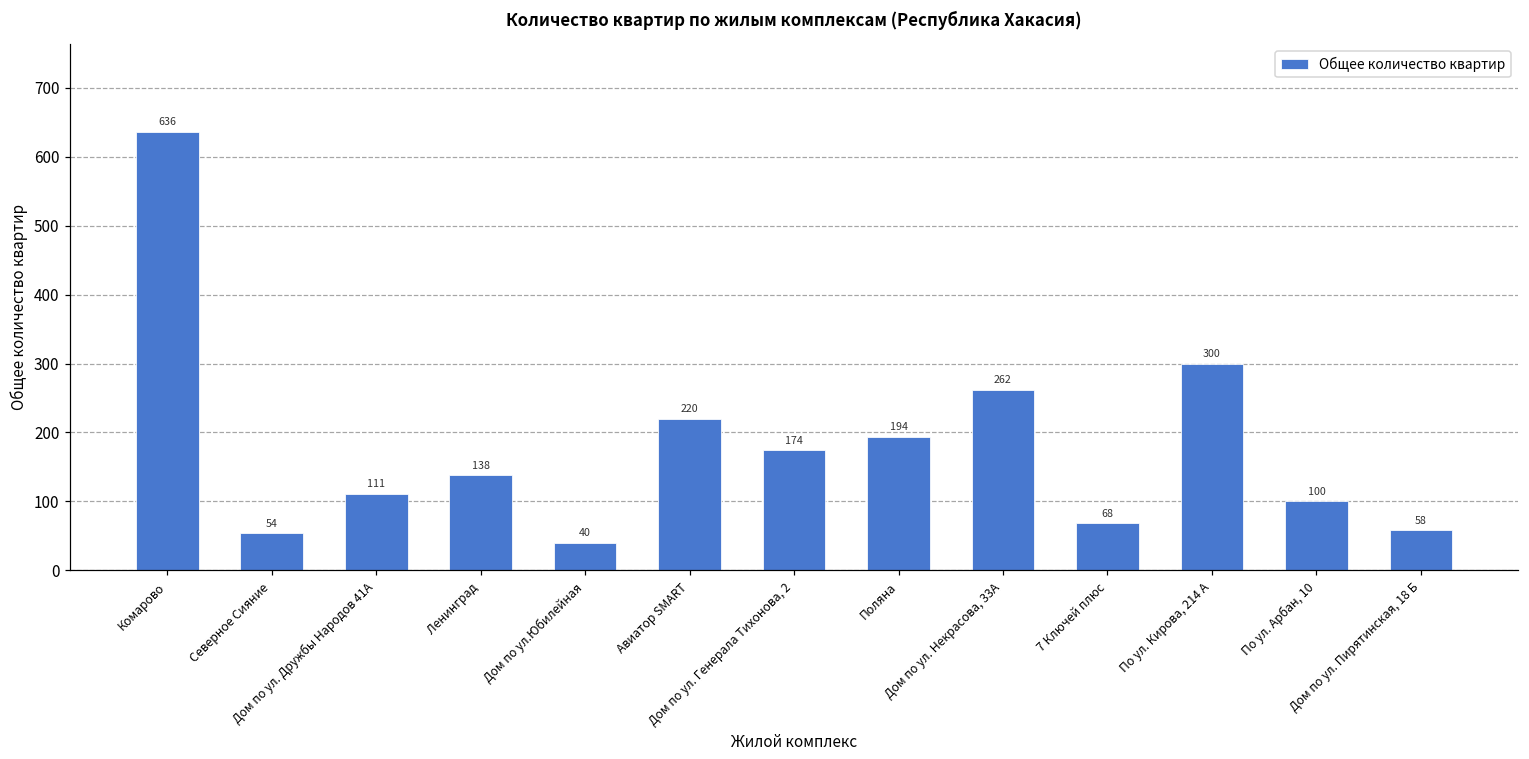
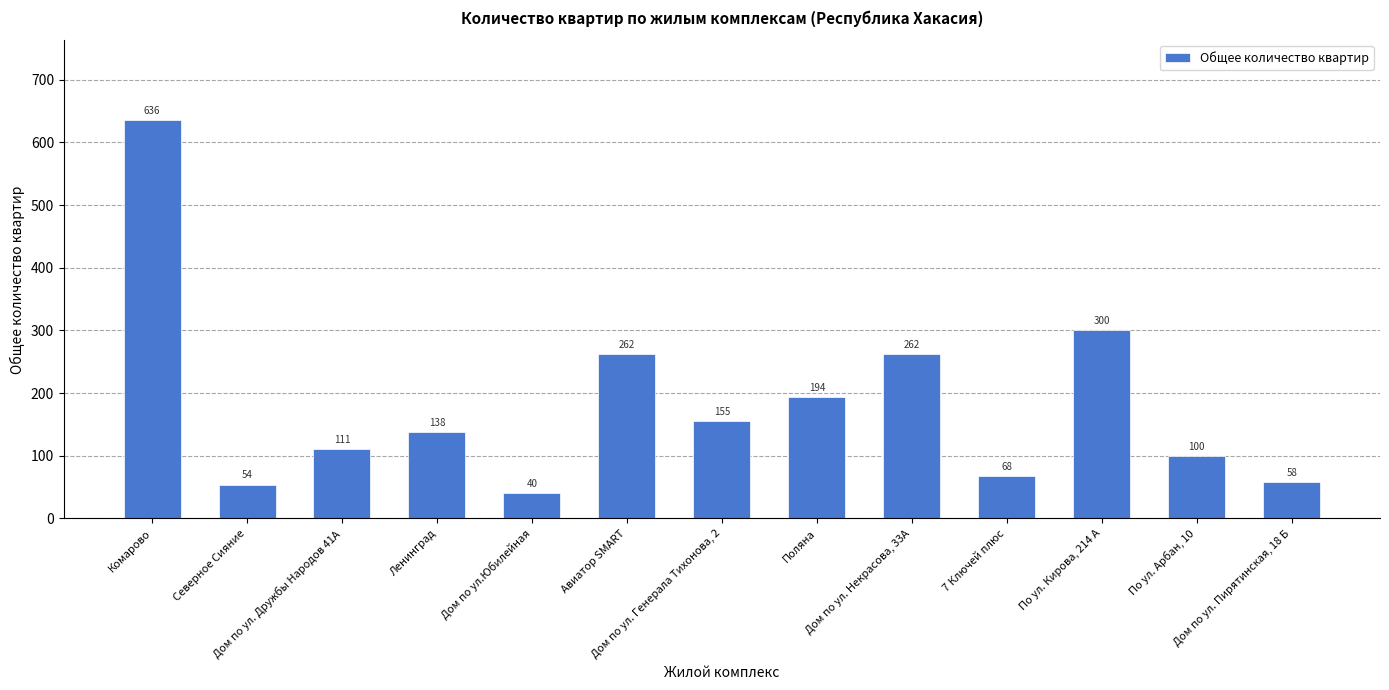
  {
    "Комарово": 636,
    "Северное Сияние": 54,
    "Дом по ул. Дружбы Народов 41А": 111,
    "Ленинград": 138,
    "Дом по ул.Юбилейная": 40,
-   "Авиатор SMART": 220,
-   "Дом по ул. Генерала Тихонова, 2": 174,
+   "Авиатор SMART": 262,
+   "Дом по ул. Генерала Тихонова, 2": 155,
    "Поляна": 194,
    "Дом по ул. Некрасова, 33А": 262,
    "7 Ключей плюс": 68,
    "По ул. Кирова, 214 А": 300,
    "По ул. Арбан, 10": 100,
    "Дом по ул. Пирятинская, 18 Б": 58
  }
